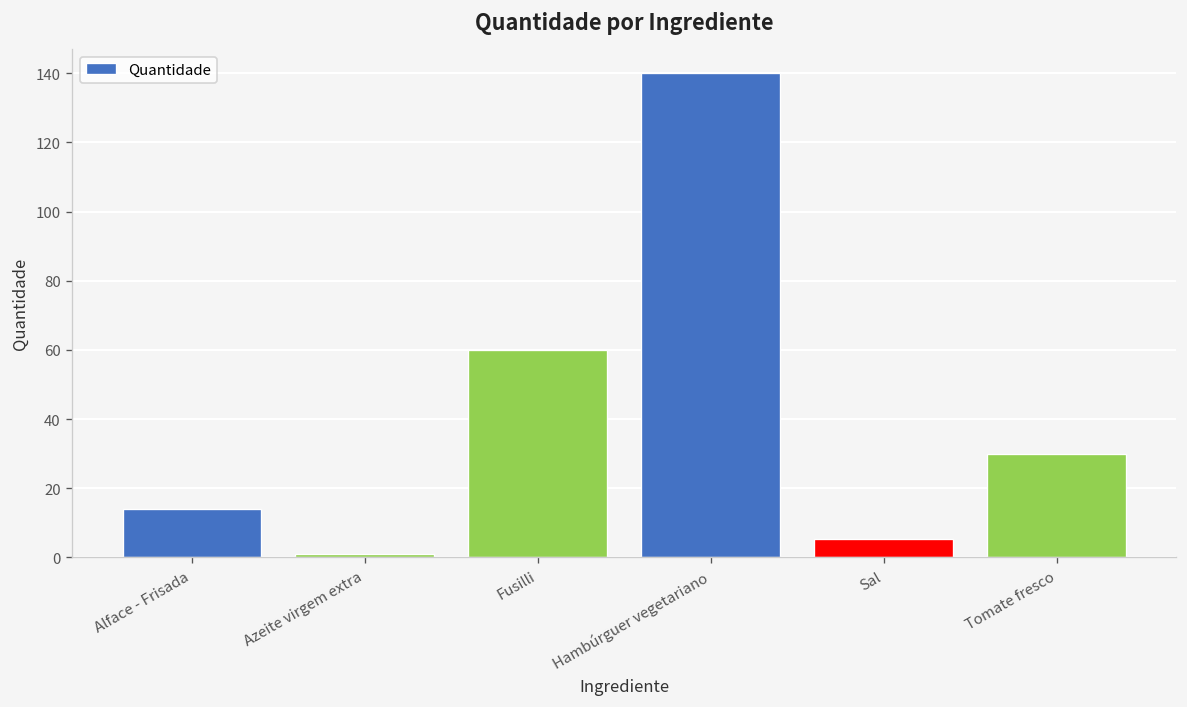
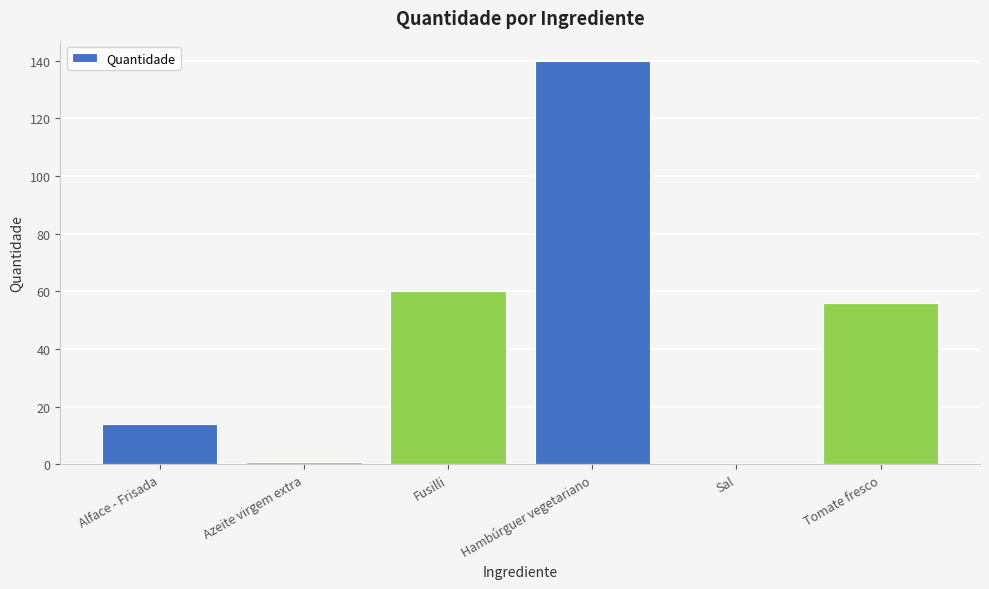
  {
    "Alface - Frisada": 14,
    "Azeite virgem extra": 1,
    "Fusilli": 60,
    "Hambúrguer vegetariano": 140,
-   "Sal": 5,
-   "Tomate fresco": 30
+   "Sal": 0,
+   "Tomate fresco": 56
  }
